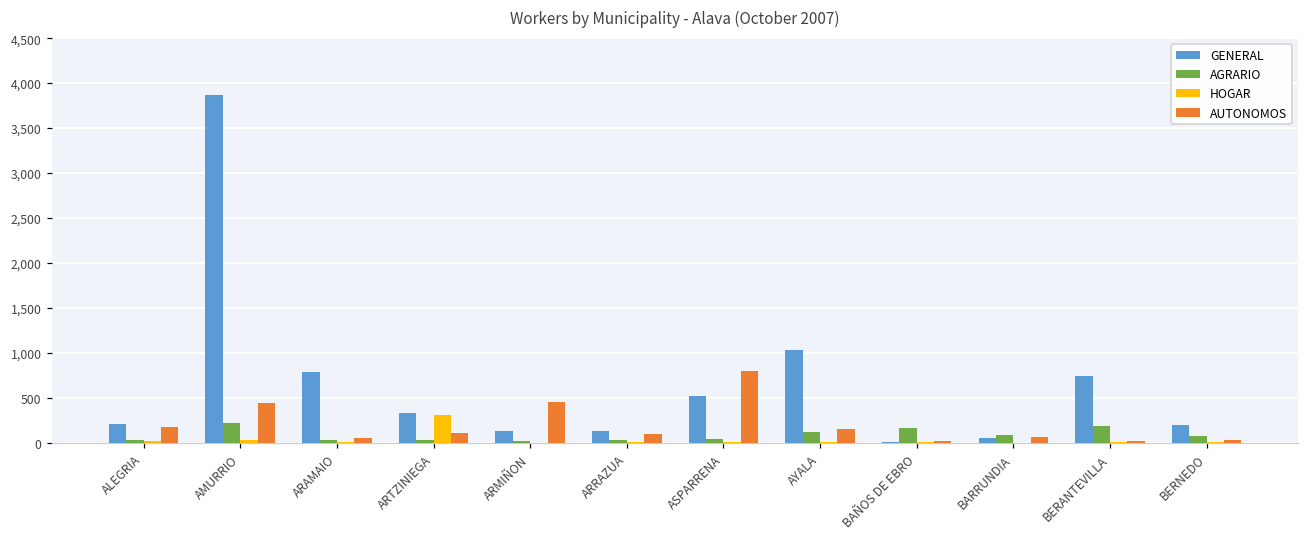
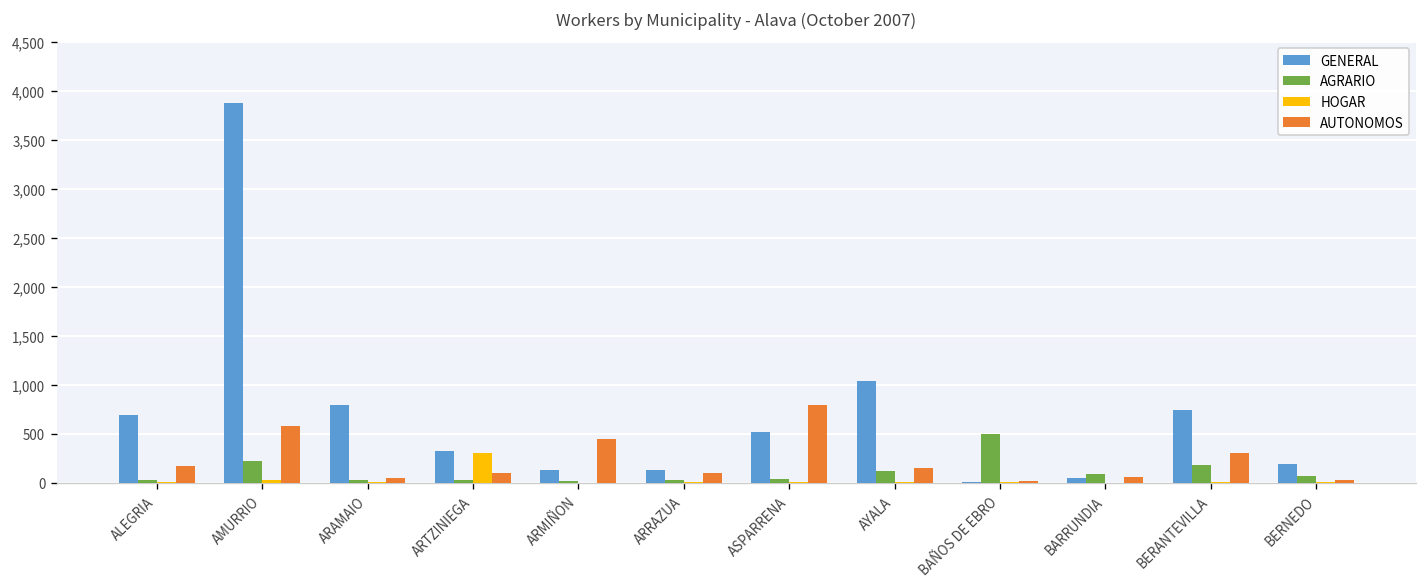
  {
    "GENERAL": {
-     "ALEGRIA": "200",
+     "ALEGRIA": "700",
      "AMURRIO": "3,900",
      "ARAMAIO": "800",
      "ARTZINIEGA": "300",
      "ARMIÑON": "100",
      "ARRAZUA": "100",
      "ASPARRENA": "500",
      "AYALA": "1,000",
      "BARRUNDIA": "100",
      "BERANTEVILLA": "700",
      "BERNEDO": "200"
    },
    "AGRARIO": {
      "AMURRIO": "200",
      "ASPARRENA": "0",
      "AYALA": "100",
-     "BAÑOS DE EBRO": "200",
+     "BAÑOS DE EBRO": "500",
      "BARRUNDIA": "100",
      "BERANTEVILLA": "200",
      "BERNEDO": "100"
    },
    "HOGAR": {
      "ARTZINIEGA": "300",
      "ARMIÑON": "0",
      "BARRUNDIA": "0"
    },
    "AUTONOMOS": {
      "ALEGRIA": "200",
-     "AMURRIO": "400",
+     "AMURRIO": "600",
      "ARAMAIO": "0",
      "ARTZINIEGA": "100",
      "ARMIÑON": "500",
      "ARRAZUA": "100",
      "ASPARRENA": "800",
      "AYALA": "200",
      "BARRUNDIA": "100",
-     "BERANTEVILLA": "0"
+     "BERANTEVILLA": "300"
    }
  }
